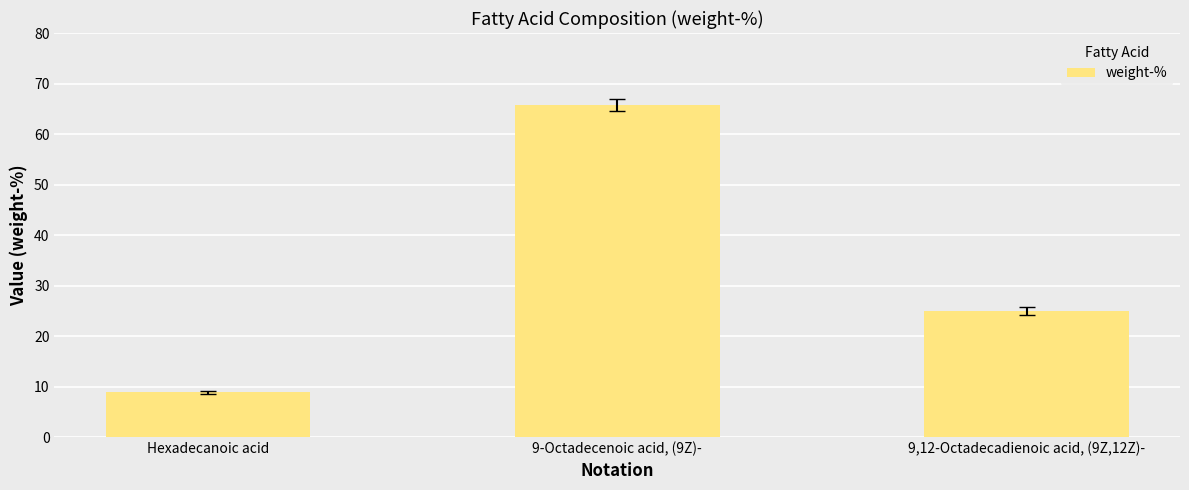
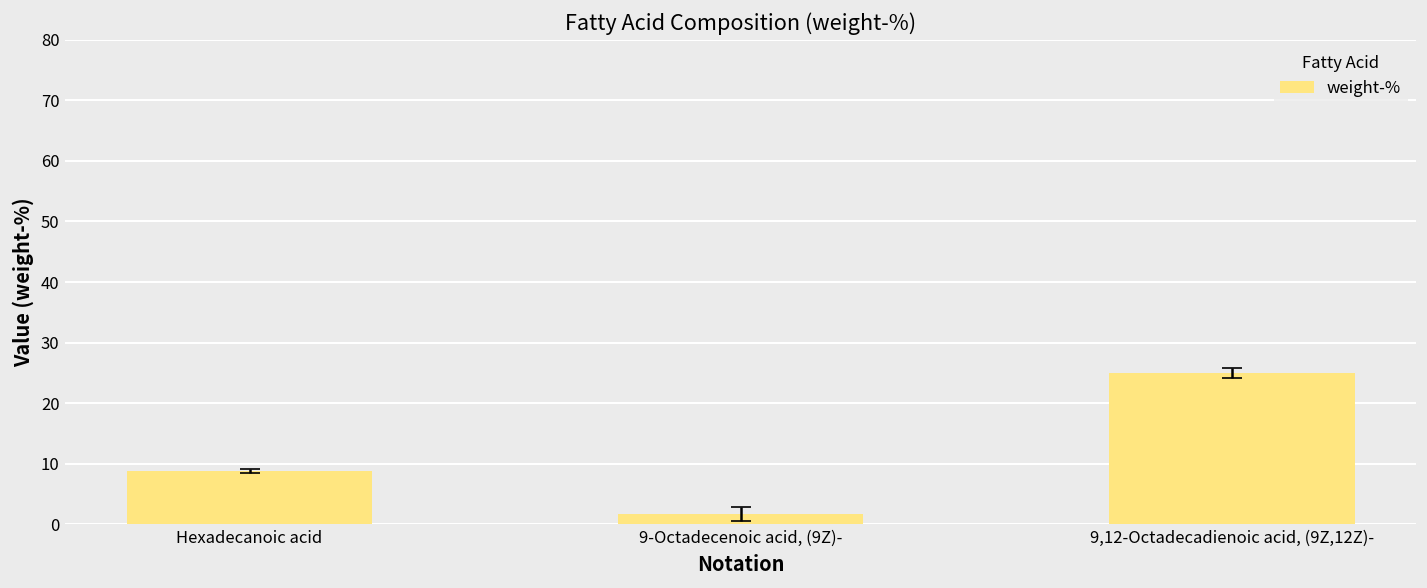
  {
    "weight-%": {
      "Hexadecanoic acid": 9,
-     "9-Octadecenoic acid, (9Z)-": 66,
+     "9-Octadecenoic acid, (9Z)-": 2,
      "9,12-Octadecadienoic acid, (9Z,12Z)-": 25
    }
  }
